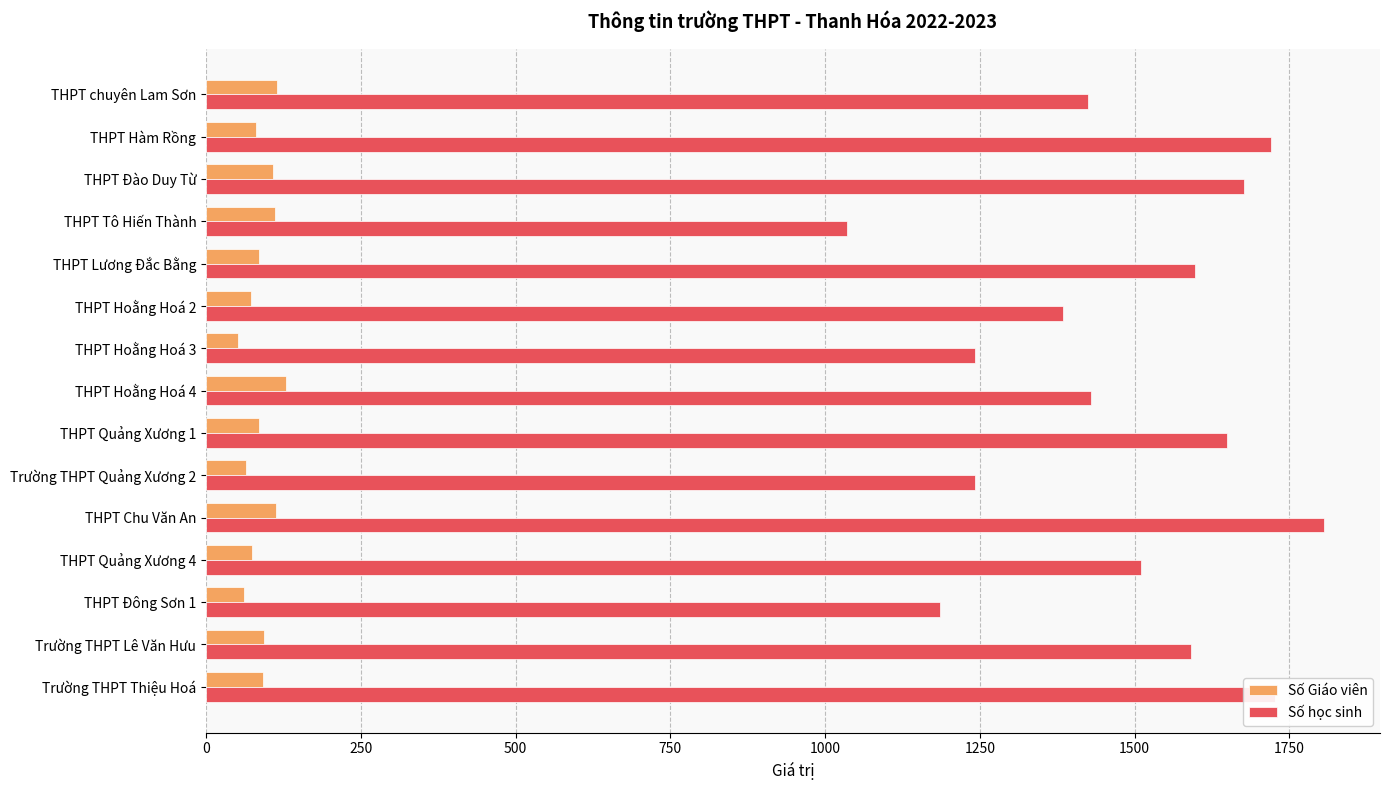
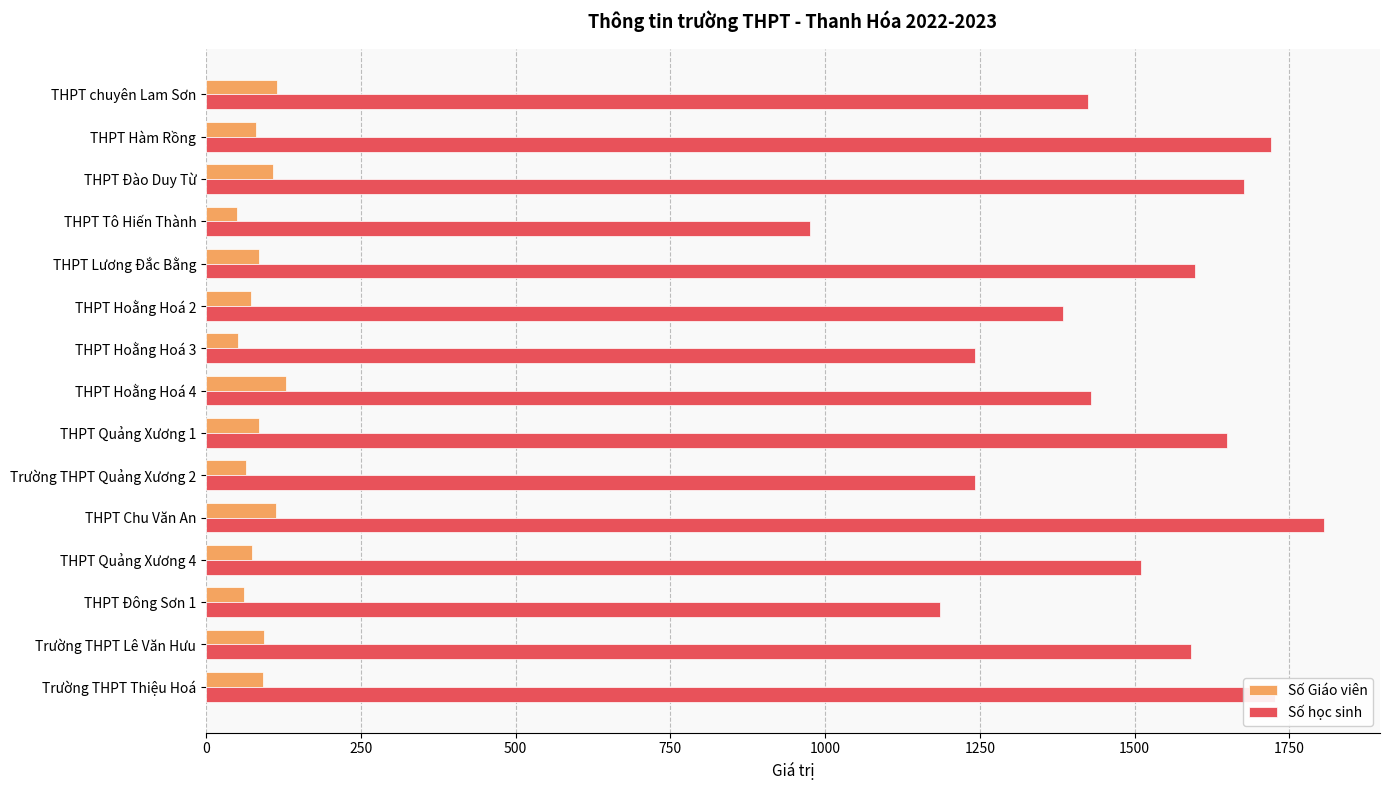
  {
    "Số Giáo viên": {
      "THPT chuyên Lam Sơn": 120,
      "THPT Hàm Rồng": 80,
      "THPT Đào Duy Từ": 110,
-     "THPT Tô Hiến Thành": 110,
+     "THPT Tô Hiến Thành": 50,
      "THPT Lương Đắc Bằng": 90,
      "THPT Hoằng Hoá 2": 70,
      "THPT Hoằng Hoá 3": 50,
      "THPT Hoằng Hoá 4": 130,
      "THPT Quảng Xương 1": 90,
      "Trường THPT Quảng Xương 2": 70,
      "THPT Chu Văn An": 110,
      "THPT Quảng Xương 4": 80,
      "THPT Đông Sơn 1": 60,
      "Trường THPT Lê Văn Hưu": 90,
      "Trường THPT Thiệu Hoá": 90
    },
    "Số học sinh": {
      "THPT chuyên Lam Sơn": 1430,
      "THPT Hàm Rồng": 1720,
      "THPT Đào Duy Từ": 1680,
-     "THPT Tô Hiến Thành": 1040,
+     "THPT Tô Hiến Thành": 980,
      "THPT Lương Đắc Bằng": 1600,
      "THPT Hoằng Hoá 2": 1390,
      "THPT Hoằng Hoá 3": 1240,
      "THPT Hoằng Hoá 4": 1430,
      "THPT Quảng Xương 1": 1650,
      "Trường THPT Quảng Xương 2": 1240,
      "THPT Chu Văn An": 1810,
      "THPT Quảng Xương 4": 1510,
      "THPT Đông Sơn 1": 1190,
      "Trường THPT Lê Văn Hưu": 1590
    }
  }
